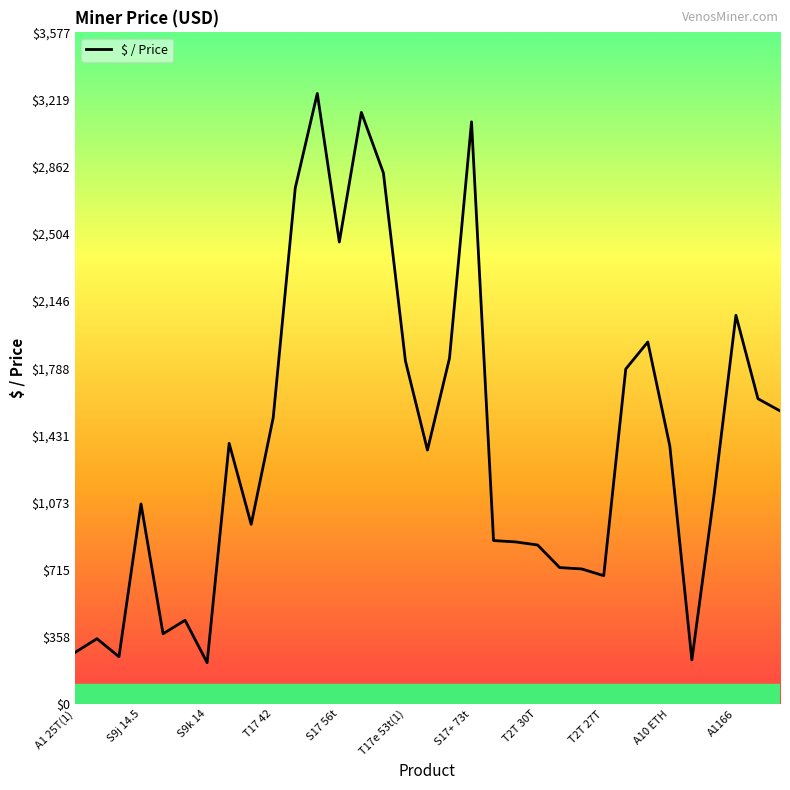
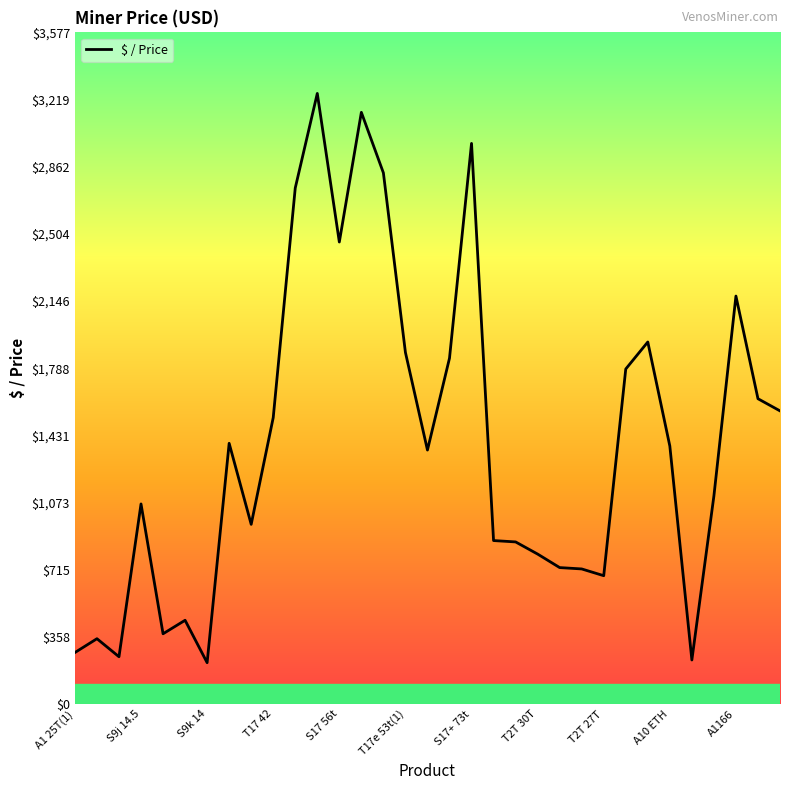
  {
    "A1 25T(1)": "$270",
    "S9j 14.5": "$1,070",
    "S9k 14": "$220",
    "T17 42": "$1,530",
    "S17 56t": "$2,460",
-   "T17e 53t(1)": "$1,830",
-   "S17+ 73t": "$3,100",
-   "T2T 30T": "$850",
+   "T17e 53t(1)": "$1,870",
+   "S17+ 73t": "$2,990",
+   "T2T 30T": "$800",
    "T2T 27T": "$680",
    "A10 ETH": "$1,370",
-   "A1166": "$2,070"
+   "A1166": "$2,170"
  }
